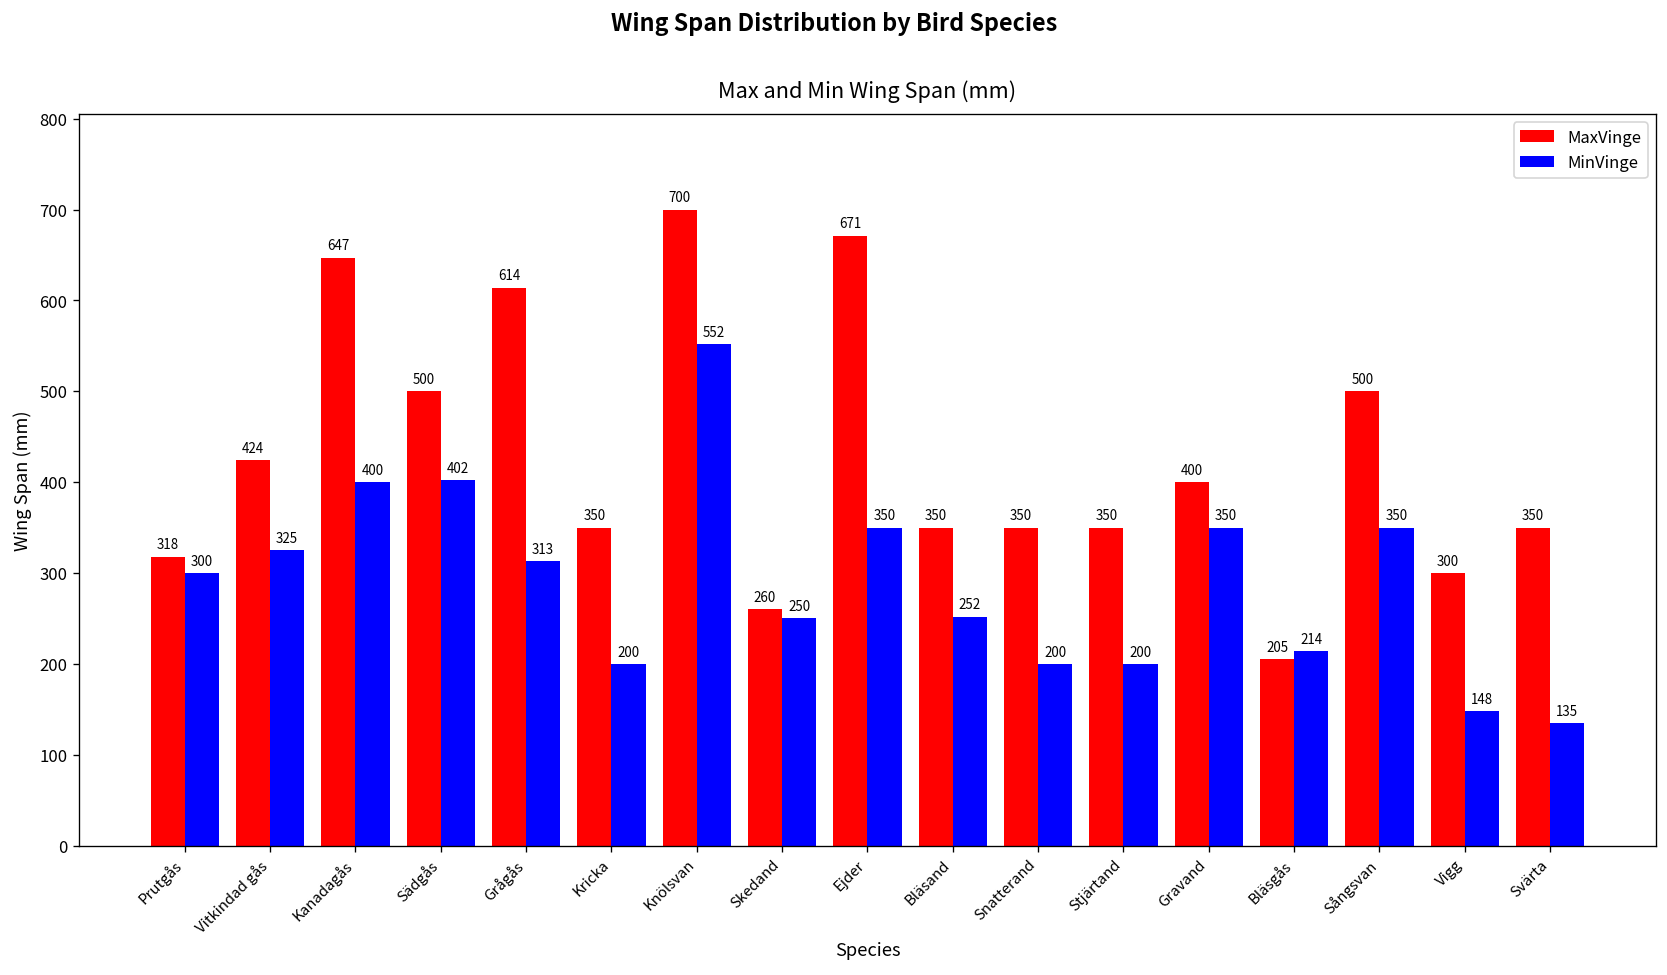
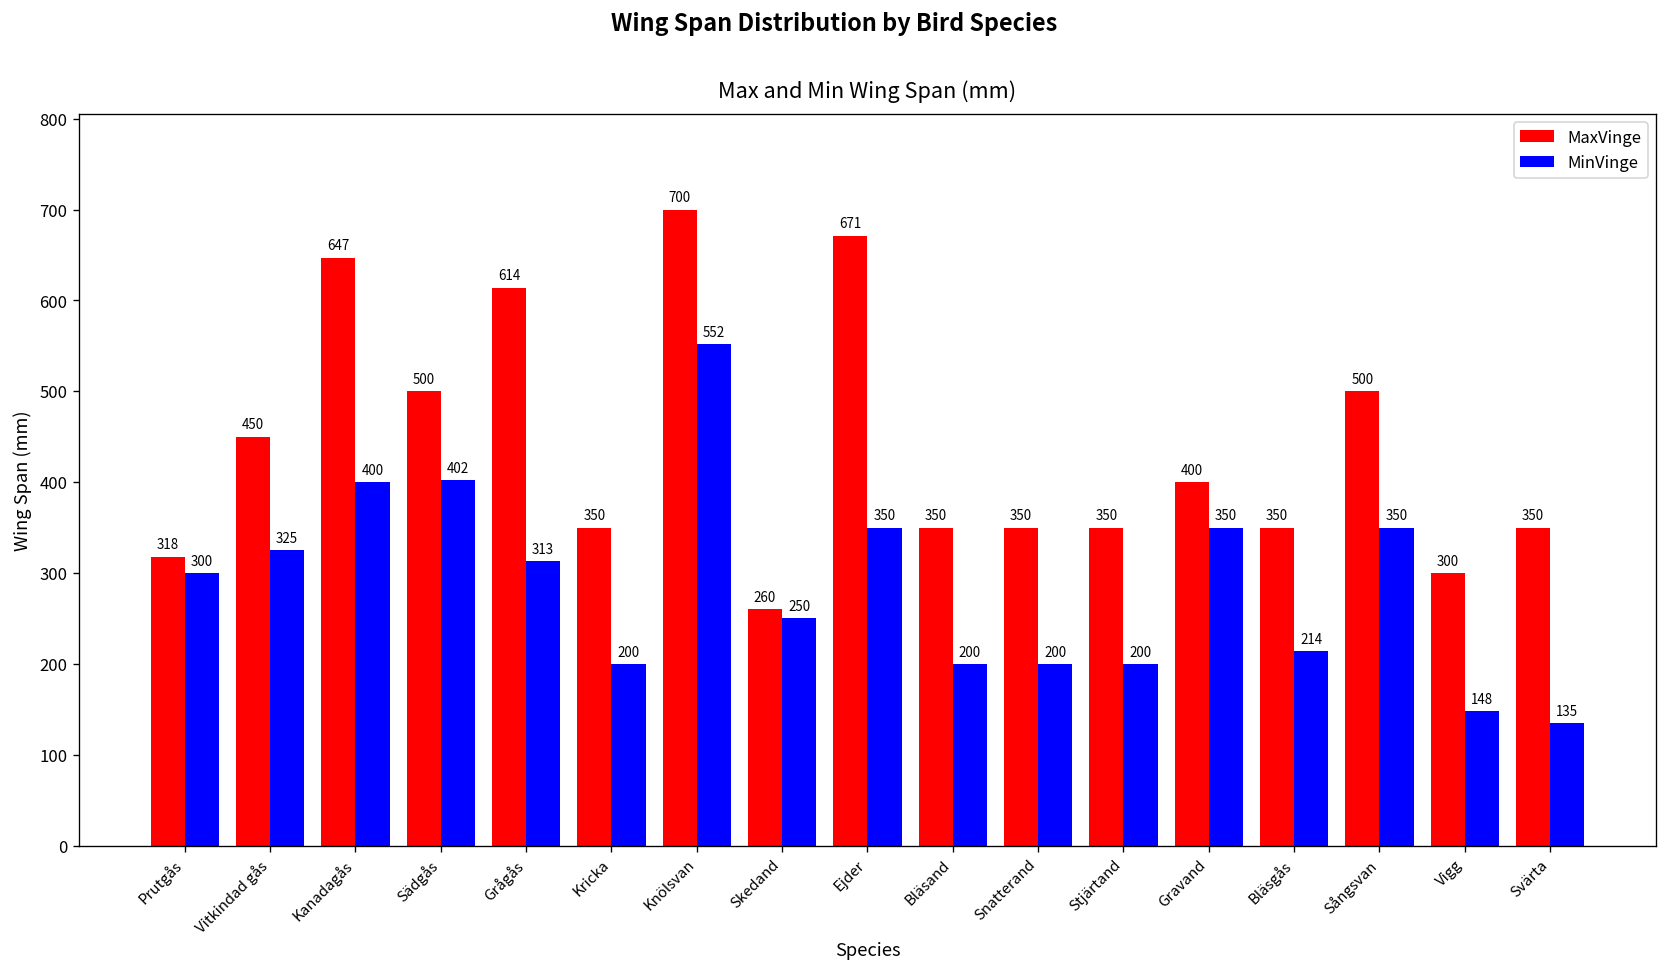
  {
    "MaxVinge": {
      "Prutgås": 318,
-     "Vitkindad gås": 424,
+     "Vitkindad gås": 450,
      "Kanadagås": 647,
      "Sädgås": 500,
      "Grågås": 614,
      "Kricka": 350,
      "Knölsvan": 700,
      "Skedand": 260,
      "Ejder": 671,
      "Bläsand": 350,
      "Snatterand": 350,
      "Stjärtand": 350,
      "Gravand": 400,
-     "Bläsgås": 205,
+     "Bläsgås": 350,
      "Sångsvan": 500,
      "Vigg": 300,
      "Svärta": 350
    },
    "MinVinge": {
      "Prutgås": 300,
      "Vitkindad gås": 325,
      "Kanadagås": 400,
      "Sädgås": 402,
      "Grågås": 313,
      "Kricka": 200,
      "Knölsvan": 552,
      "Skedand": 250,
      "Ejder": 350,
-     "Bläsand": 252,
+     "Bläsand": 200,
      "Snatterand": 200,
      "Stjärtand": 200,
      "Gravand": 350,
      "Bläsgås": 214,
      "Sångsvan": 350,
      "Vigg": 148,
      "Svärta": 135
    }
  }
